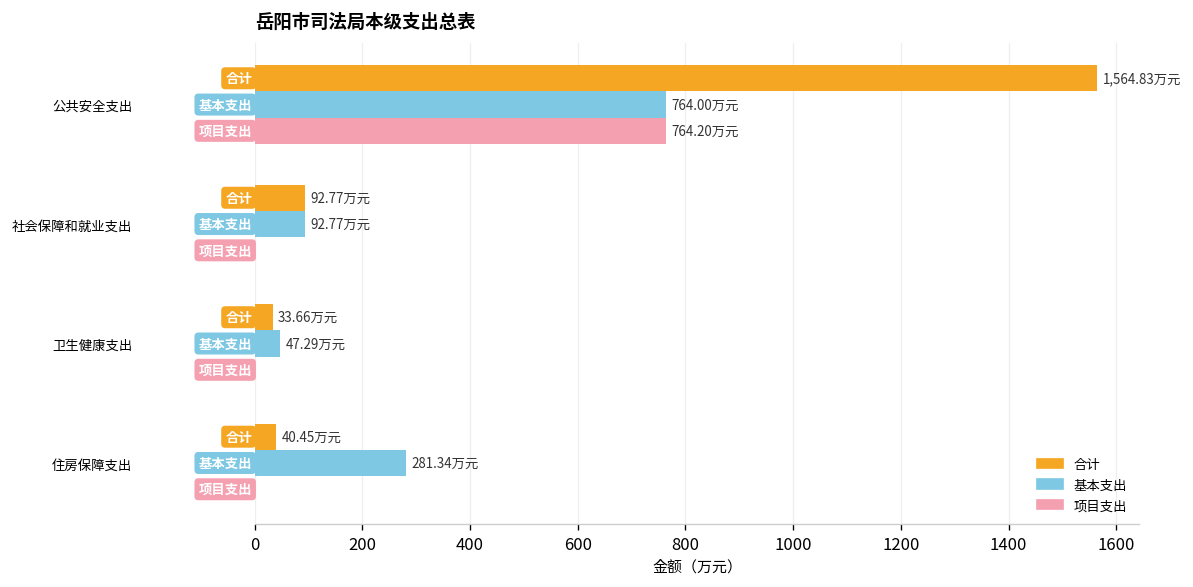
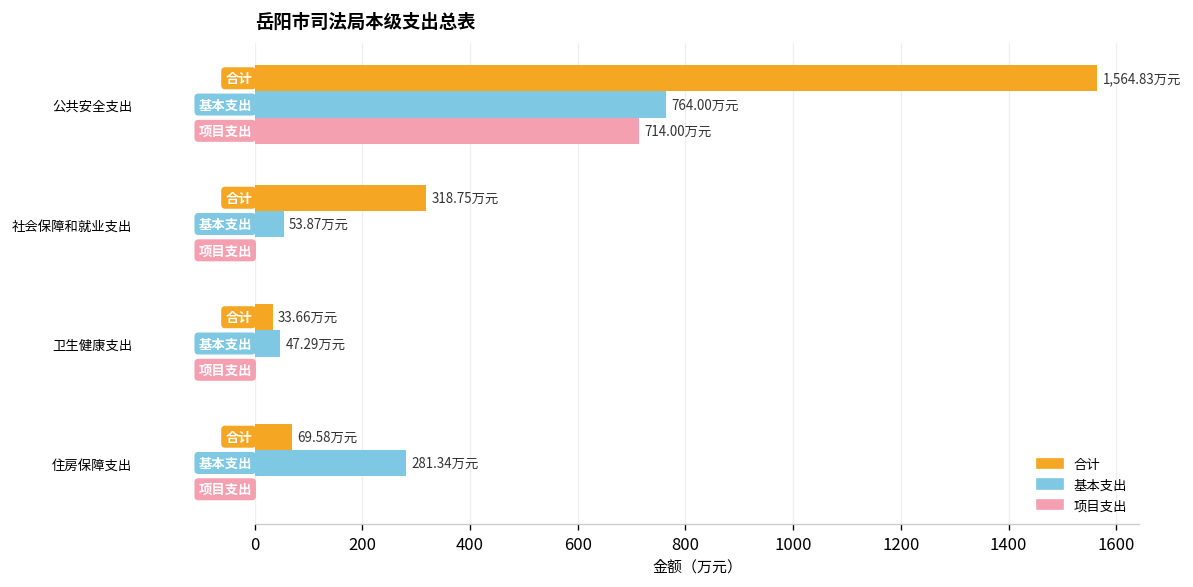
  {
    "合计": {
      "公共安全支出": "1,564.83",
-     "社会保障和就业支出": "92.77",
+     "社会保障和就业支出": "318.75",
      "卫生健康支出": "33.66",
-     "住房保障支出": "40.45"
+     "住房保障支出": "69.58"
    },
    "基本支出": {
      "公共安全支出": "764.00",
-     "社会保障和就业支出": "92.77",
+     "社会保障和就业支出": "53.87",
      "卫生健康支出": "47.29",
      "住房保障支出": "281.34"
    },
    "项目支出": {
-     "公共安全支出": "764.20"
+     "公共安全支出": "714.00"
    }
  }
